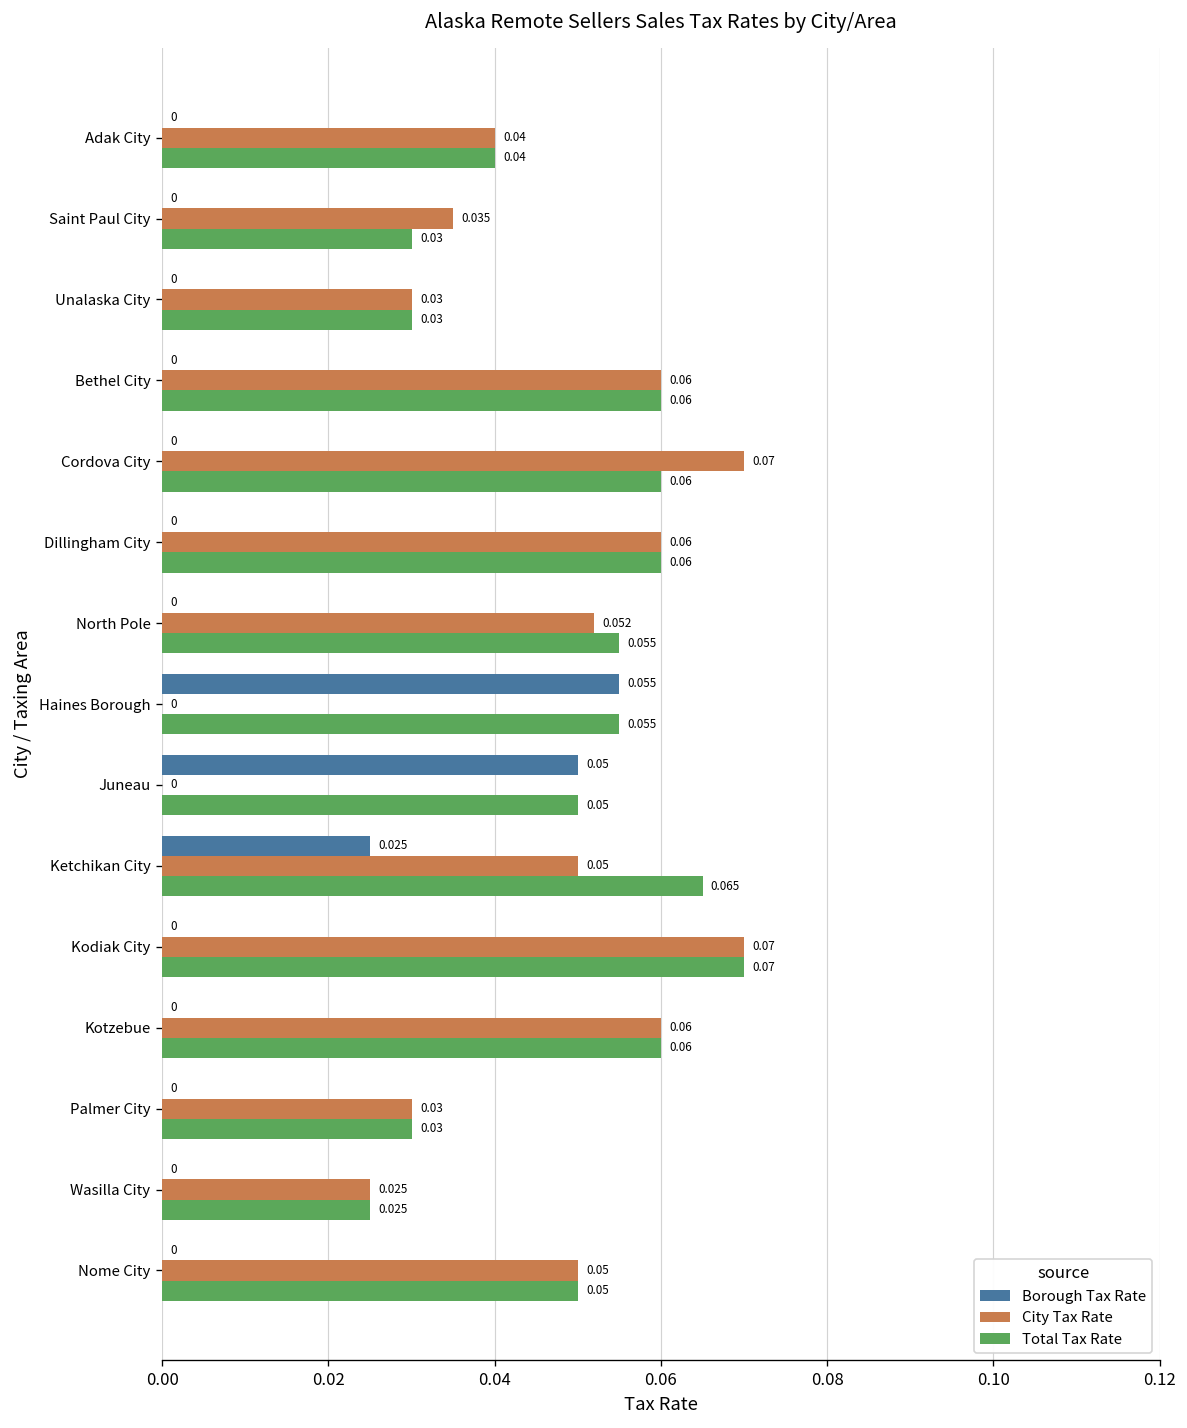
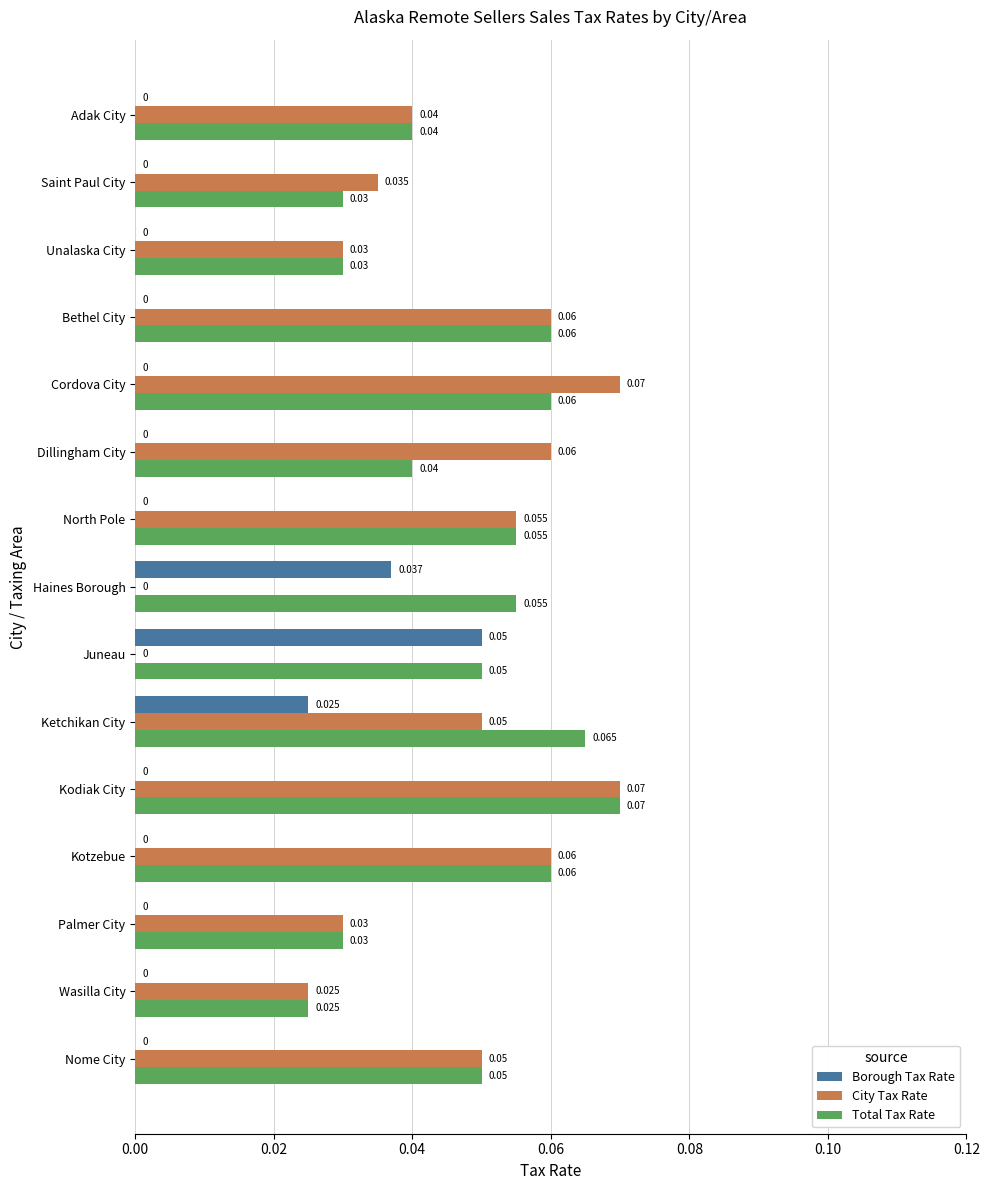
  {
    "Borough Tax Rate": {
      "Adak City": 0,
      "Saint Paul City": 0,
      "Unalaska City": 0,
      "Bethel City": 0,
      "Cordova City": 0,
      "Dillingham City": 0,
      "North Pole": 0,
-     "Haines Borough": 0.055,
+     "Haines Borough": 0.037,
      "Juneau": 0.05,
      "Ketchikan City": 0.025,
      "Kodiak City": 0,
      "Kotzebue": 0,
      "Palmer City": 0,
      "Wasilla City": 0,
      "Nome City": 0
    },
    "City Tax Rate": {
      "Adak City": 0.04,
      "Saint Paul City": 0.035,
      "Unalaska City": 0.03,
      "Bethel City": 0.06,
      "Cordova City": 0.07,
      "Dillingham City": 0.06,
-     "North Pole": 0.052,
+     "North Pole": 0.055,
      "Haines Borough": 0,
      "Juneau": 0,
      "Ketchikan City": 0.05,
      "Kodiak City": 0.07,
      "Kotzebue": 0.06,
      "Palmer City": 0.03,
      "Wasilla City": 0.025,
      "Nome City": 0.05
    },
    "Total Tax Rate": {
      "Adak City": 0.04,
      "Saint Paul City": 0.03,
      "Unalaska City": 0.03,
      "Bethel City": 0.06,
      "Cordova City": 0.06,
-     "Dillingham City": 0.06,
+     "Dillingham City": 0.04,
      "North Pole": 0.055,
      "Haines Borough": 0.055,
      "Juneau": 0.05,
      "Ketchikan City": 0.065,
      "Kodiak City": 0.07,
      "Kotzebue": 0.06,
      "Palmer City": 0.03,
      "Wasilla City": 0.025,
      "Nome City": 0.05
    }
  }
